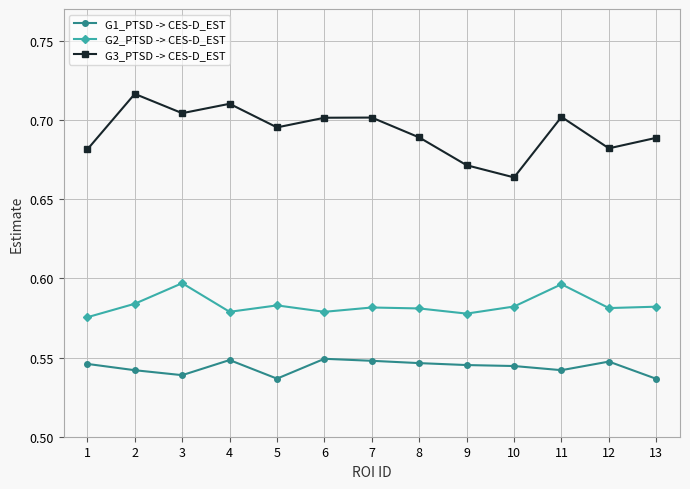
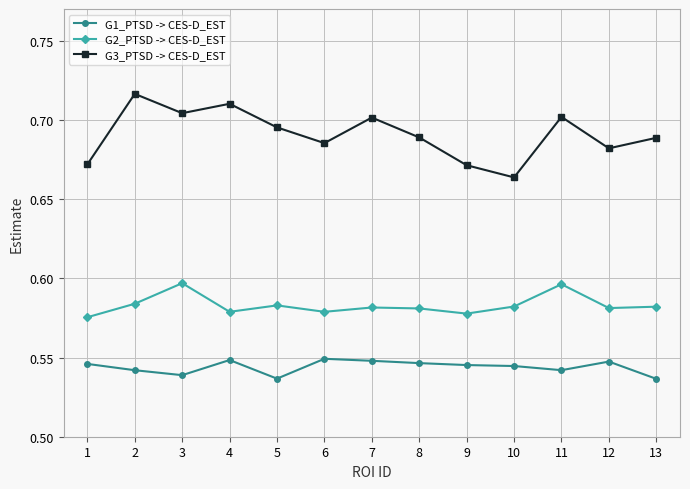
  {
    "G3_PTSD -> CES-D_EST": {
-     "1": 0.681,
+     "1": 0.672,
      "2": 0.716,
      "3": 0.704,
      "4": 0.710,
      "5": 0.695,
-     "6": 0.701,
+     "6": 0.685,
      "7": 0.701,
      "8": 0.689,
      "9": 0.671,
      "10": 0.664,
      "11": 0.702,
      "12": 0.682,
      "13": 0.689
    }
  }
